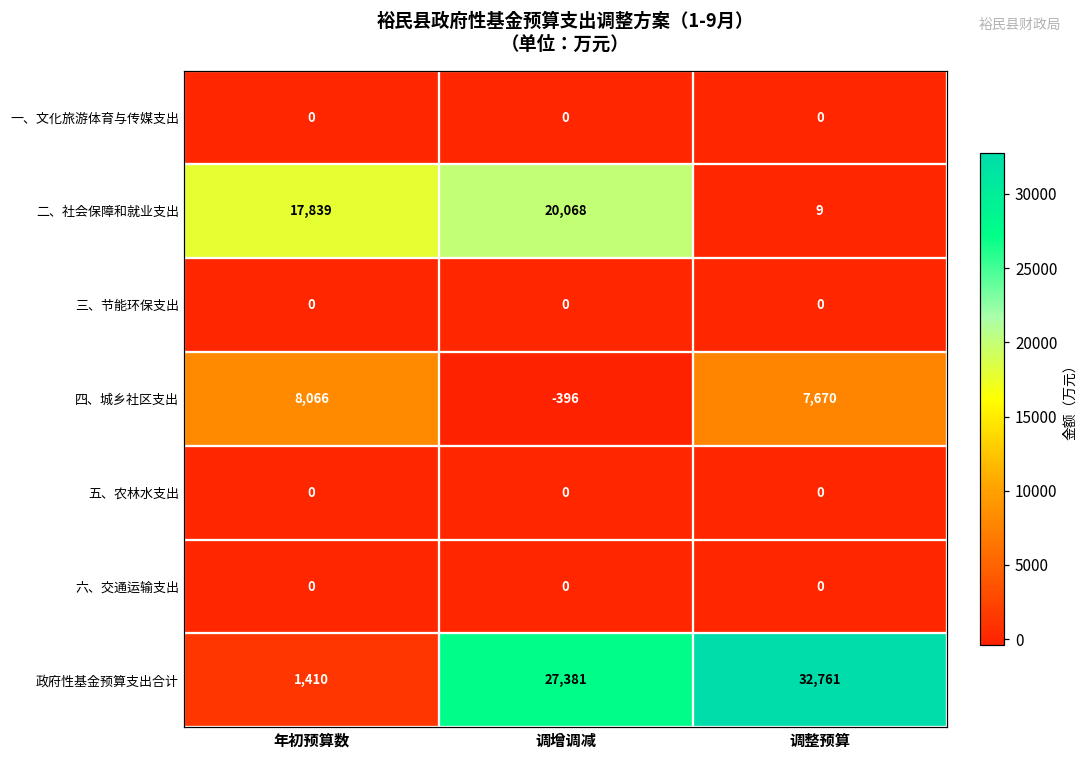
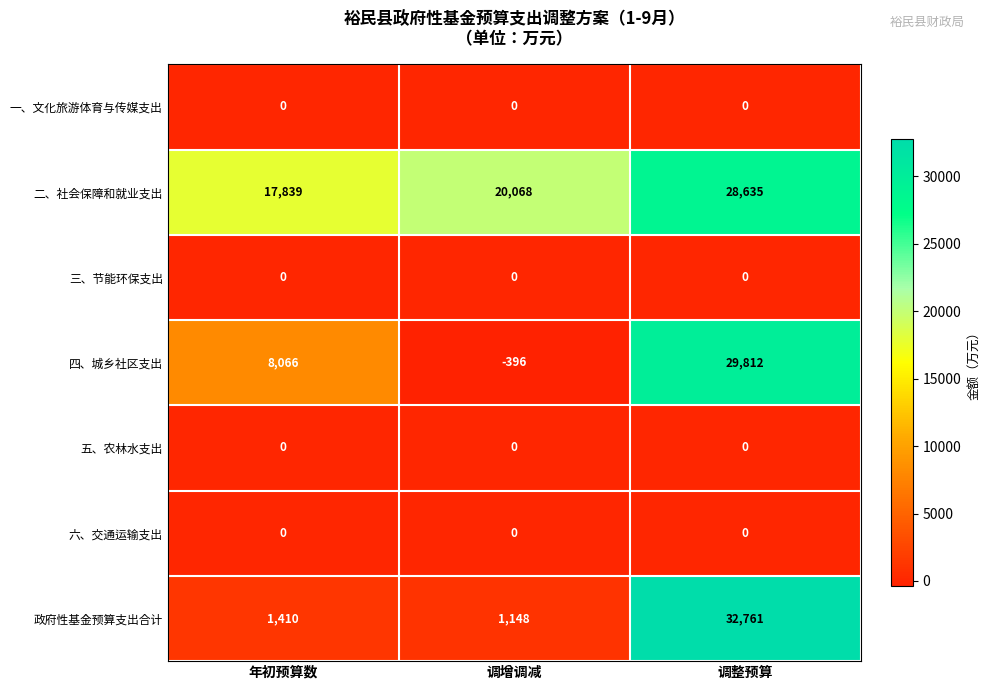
  {
    "一、文化旅游体育与传媒支出": {
      "年初预算数": "0",
      "调增调减": "0",
      "调整预算": "0"
    },
    "二、社会保障和就业支出": {
      "年初预算数": "17,839",
      "调增调减": "20,068",
-     "调整预算": "9"
+     "调整预算": "28,635"
    },
    "三、节能环保支出": {
      "年初预算数": "0",
      "调增调减": "0",
      "调整预算": "0"
    },
    "四、城乡社区支出": {
      "年初预算数": "8,066",
      "调增调减": "-396",
-     "调整预算": "7,670"
+     "调整预算": "29,812"
    },
    "五、农林水支出": {
      "年初预算数": "0",
      "调增调减": "0",
      "调整预算": "0"
    },
    "六、交通运输支出": {
      "年初预算数": "0",
      "调增调减": "0",
      "调整预算": "0"
    },
    "政府性基金预算支出合计": {
      "年初预算数": "1,410",
-     "调增调减": "27,381",
+     "调增调减": "1,148",
      "调整预算": "32,761"
    }
  }
